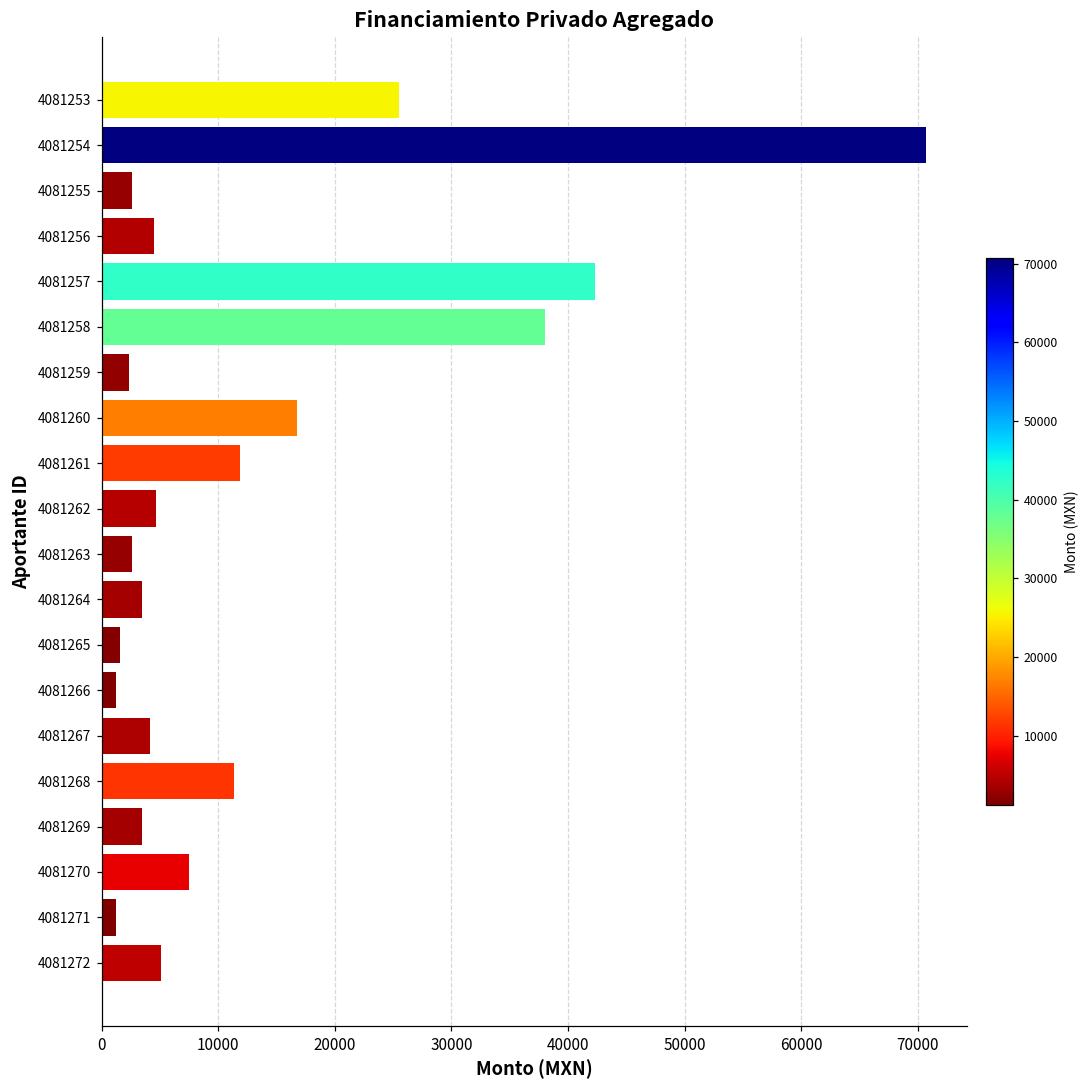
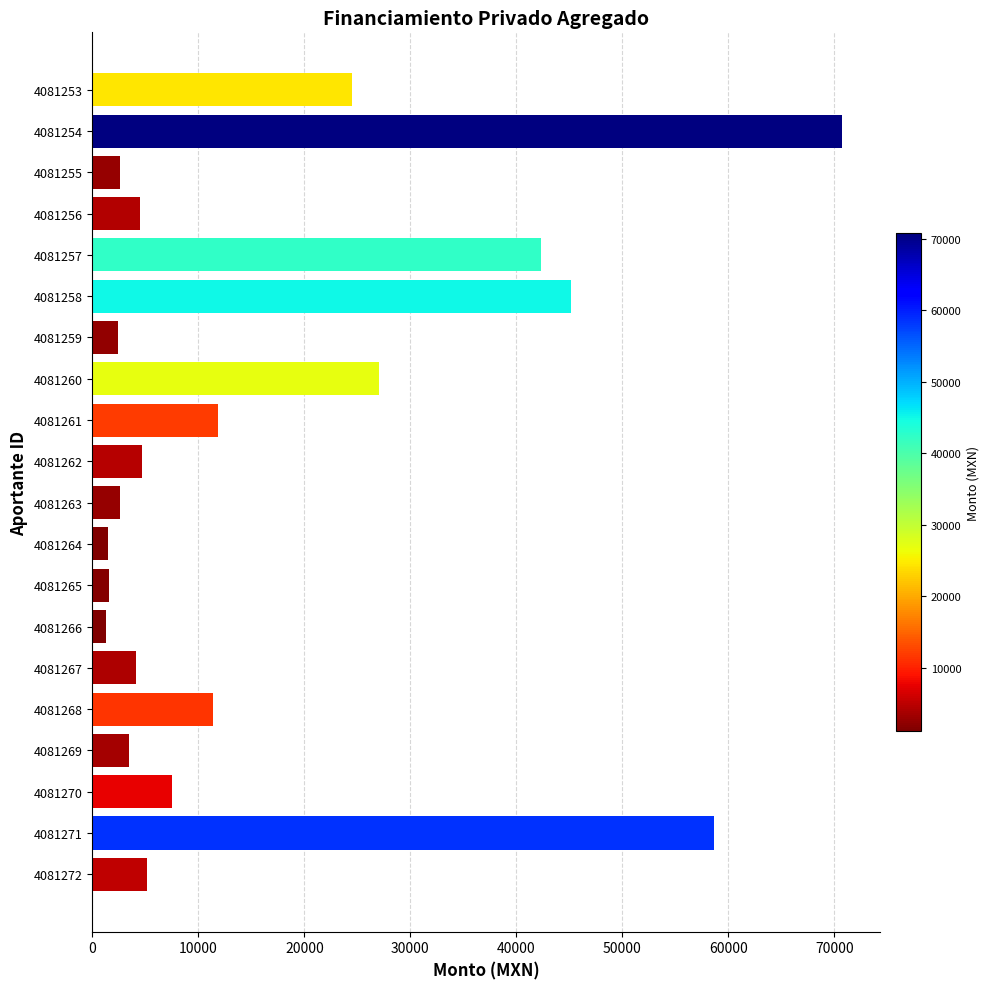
  {
-   "4081253": 25600,
+   "4081253": 24500,
    "4081254": 70700,
    "4081255": 2600,
    "4081256": 4500,
    "4081257": 42300,
-   "4081258": 38000,
+   "4081258": 45200,
    "4081259": 2400,
-   "4081260": 16800,
+   "4081260": 27000,
    "4081261": 11900,
    "4081262": 4700,
    "4081263": 2700,
-   "4081264": 3500,
+   "4081264": 1500,
    "4081265": 1600,
    "4081266": 1300,
    "4081267": 4200,
    "4081268": 11300,
    "4081269": 3500,
    "4081270": 7500,
-   "4081271": 1300,
+   "4081271": 58600,
    "4081272": 5100
  }
